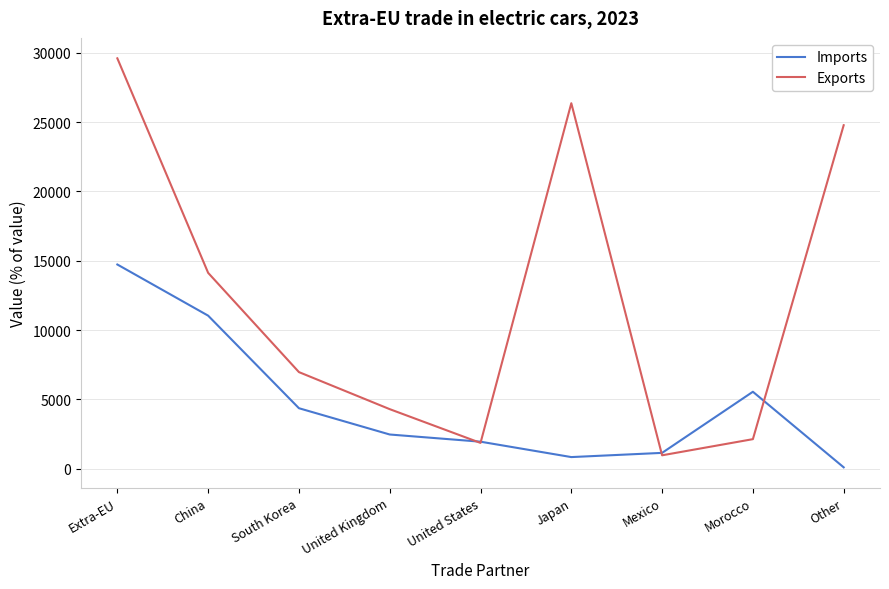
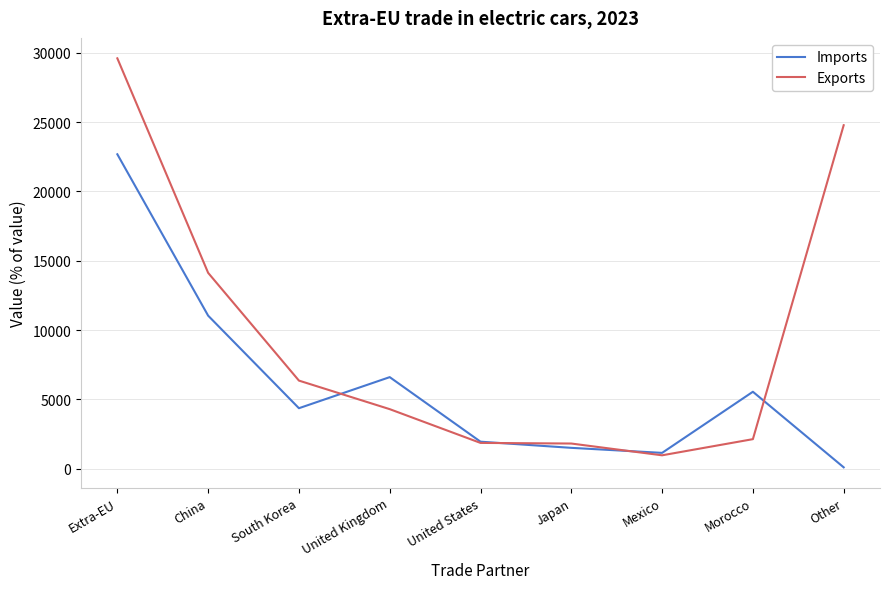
  {
    "Imports": {
-     "Extra-EU": 14700,
+     "Extra-EU": 22700,
      "China": 11000,
      "South Korea": 4400,
-     "United Kingdom": 2500,
-     "Japan": 800,
+     "United Kingdom": 6600,
+     "Japan": 1500,
      "Morocco": 5500,
      "Other": 100
    },
    "Exports": {
      "Extra-EU": 29600,
      "China": 14100,
-     "South Korea": 7000,
+     "South Korea": 6400,
      "United Kingdom": 4300,
-     "Japan": 26400,
+     "Japan": 1800,
      "Morocco": 2100,
      "Other": 24800
    }
  }
